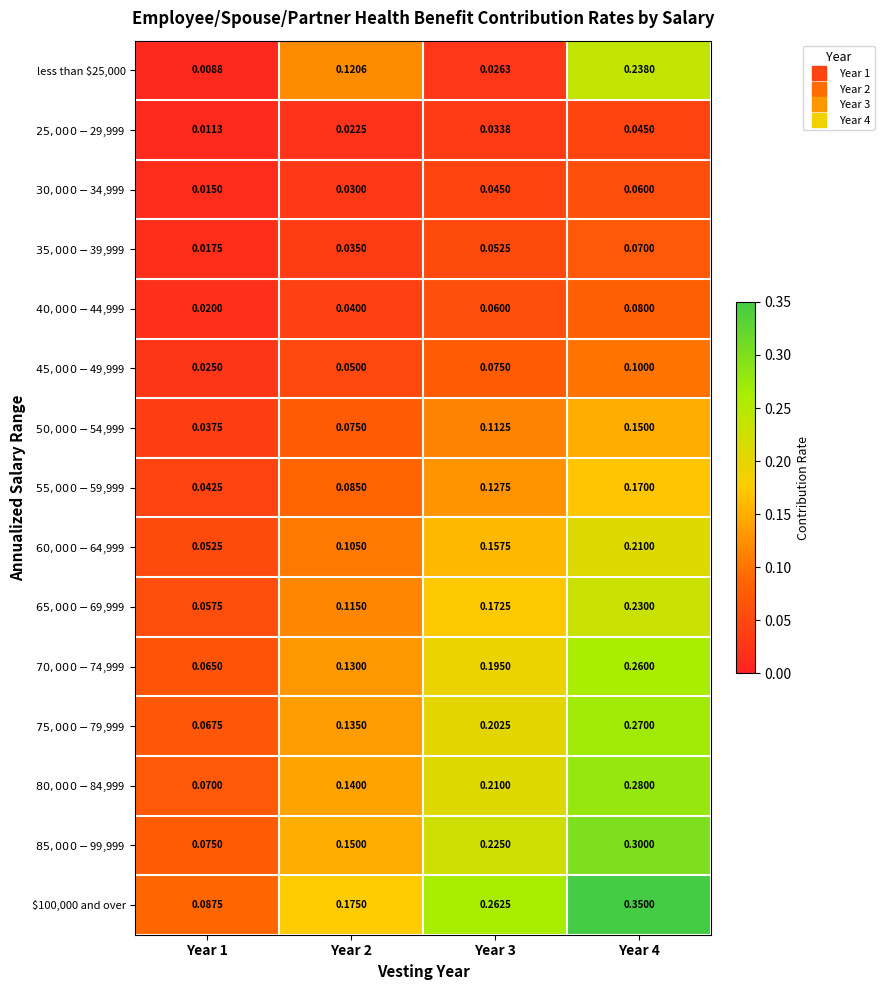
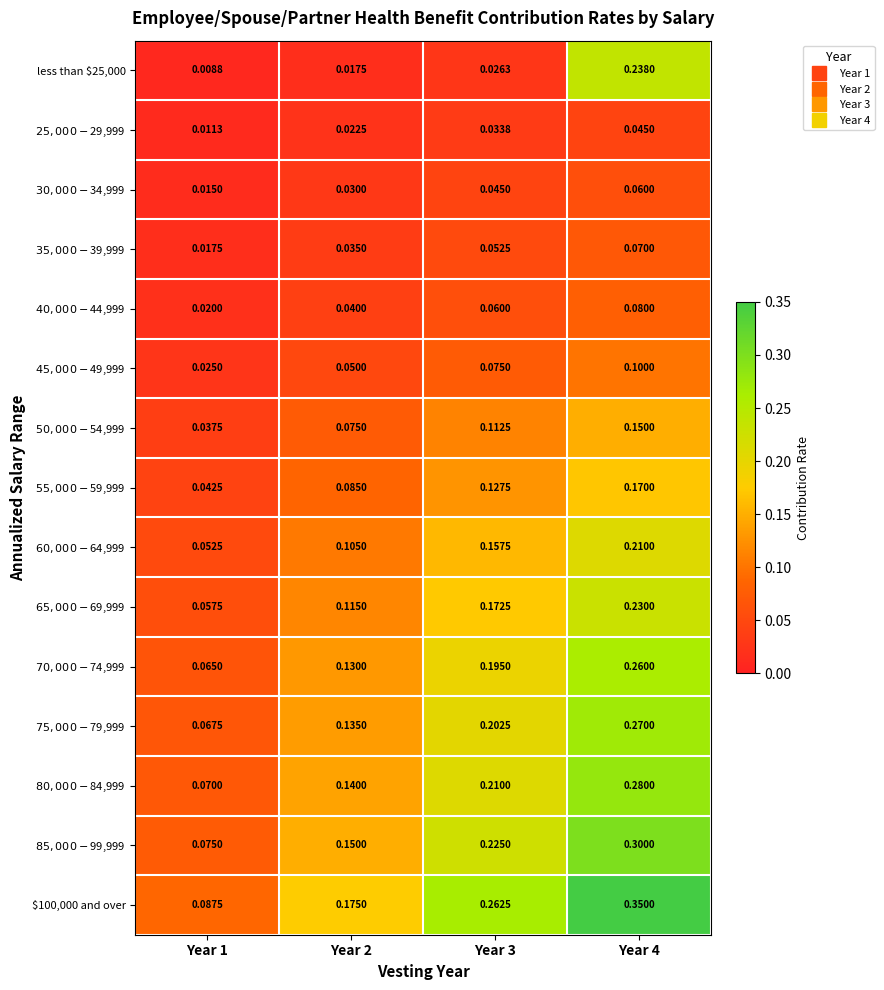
  {
    "less than $25,000": {
      "Year 1": 0.0088,
-     "Year 2": 0.1206,
+     "Year 2": 0.0175,
      "Year 3": 0.0263,
      "Year 4": 0.2380
    },
    "$100,000 and over": {
      "Year 1": 0.0875,
      "Year 2": 0.1750,
      "Year 3": 0.2625,
      "Year 4": 0.3500
    }
  }
